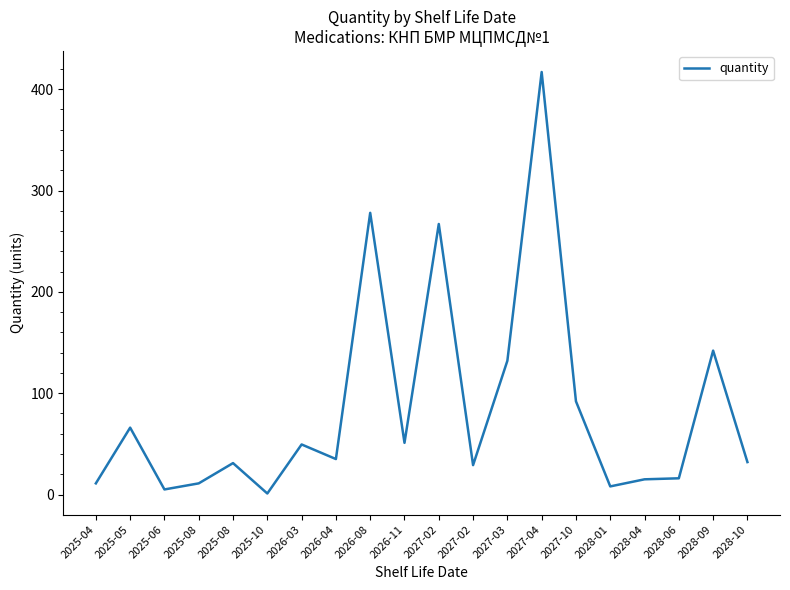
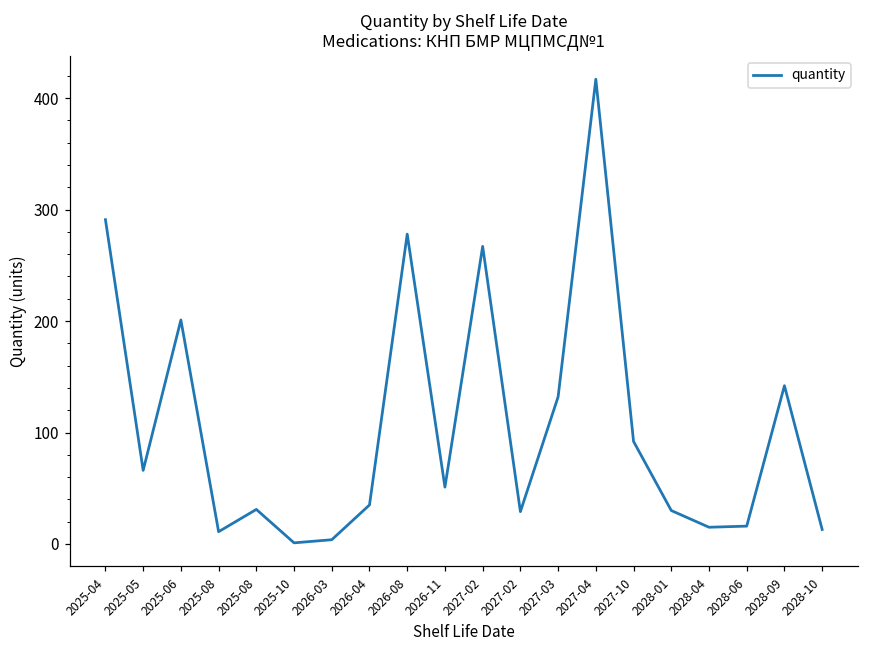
  {
-   "2025-04": 11,
+   "2025-04": 291,
    "2025-05": 66,
-   "2025-06": 5,
+   "2025-06": 201,
    "2025-10": 1,
-   "2026-03": 49,
+   "2026-03": 4,
    "2026-04": 35,
    "2026-08": 278,
    "2026-11": 51,
    "2027-03": 132,
    "2027-04": 417,
    "2027-10": 92,
-   "2028-01": 8,
+   "2028-01": 30,
    "2028-04": 15,
    "2028-06": 16,
    "2028-09": 142,
-   "2028-10": 32
+   "2028-10": 13
  }
